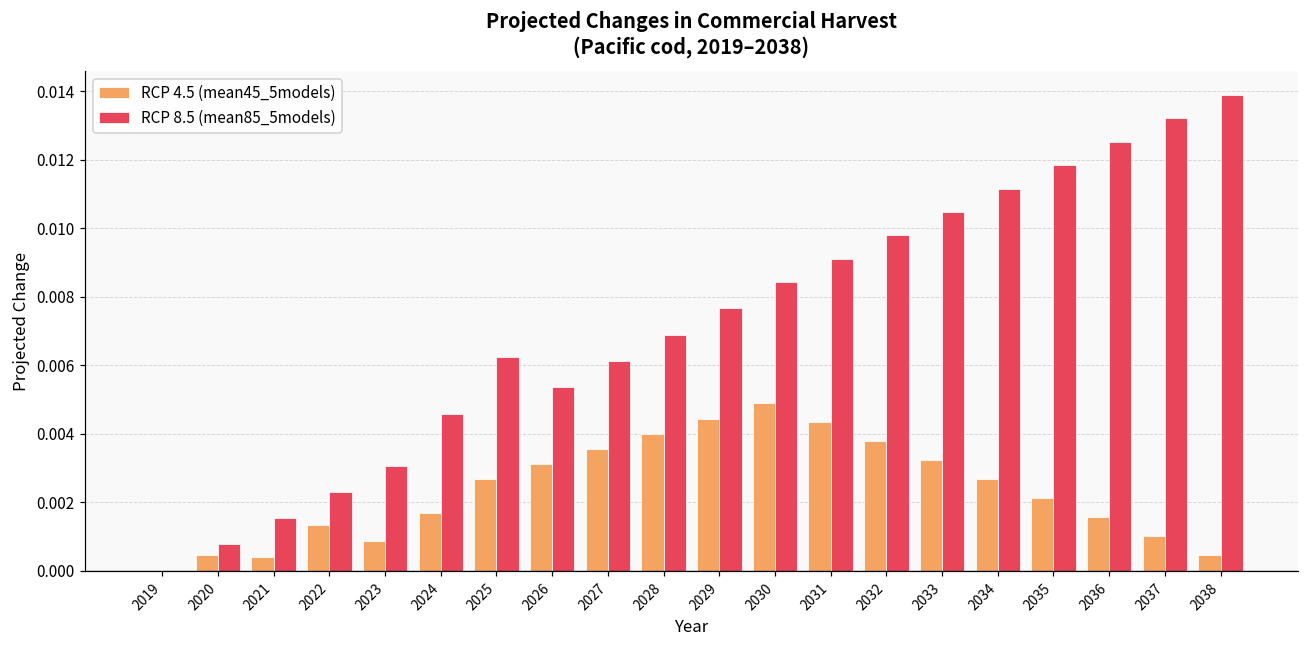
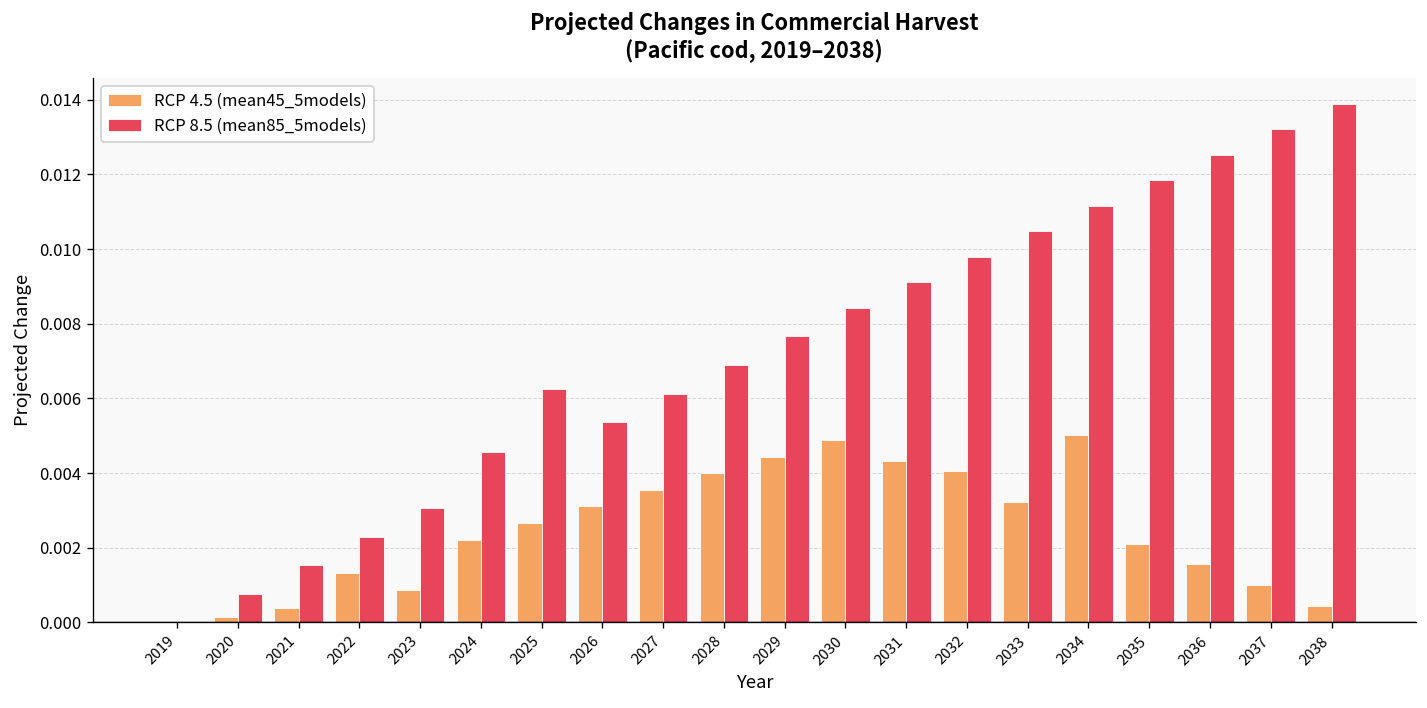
  {
    "RCP 4.5 (mean45_5models)": {
      "2019": 0.0000,
-     "2020": 0.0004,
+     "2020": 0.0002,
      "2021": 0.0004,
      "2022": 0.0013,
      "2023": 0.0009,
-     "2024": 0.0017,
+     "2024": 0.0022,
      "2025": 0.0027,
      "2026": 0.0031,
      "2027": 0.0036,
      "2028": 0.0040,
      "2029": 0.0044,
      "2030": 0.0049,
      "2031": 0.0043,
-     "2032": 0.0038,
+     "2032": 0.0041,
      "2033": 0.0032,
-     "2034": 0.0027,
+     "2034": 0.0050,
      "2035": 0.0021,
      "2036": 0.0016,
      "2037": 0.0010,
      "2038": 0.0004
    },
    "RCP 8.5 (mean85_5models)": {
      "2019": 0.0000,
      "2020": 0.0008,
      "2021": 0.0015,
      "2022": 0.0023,
      "2023": 0.0031,
      "2024": 0.0046,
      "2025": 0.0062,
      "2026": 0.0054,
      "2027": 0.0061,
      "2028": 0.0069,
      "2029": 0.0077,
      "2030": 0.0084,
      "2031": 0.0091,
      "2032": 0.0098,
      "2033": 0.0105,
      "2034": 0.0112,
      "2035": 0.0118,
      "2036": 0.0125,
      "2037": 0.0132,
      "2038": 0.0139
    }
  }
